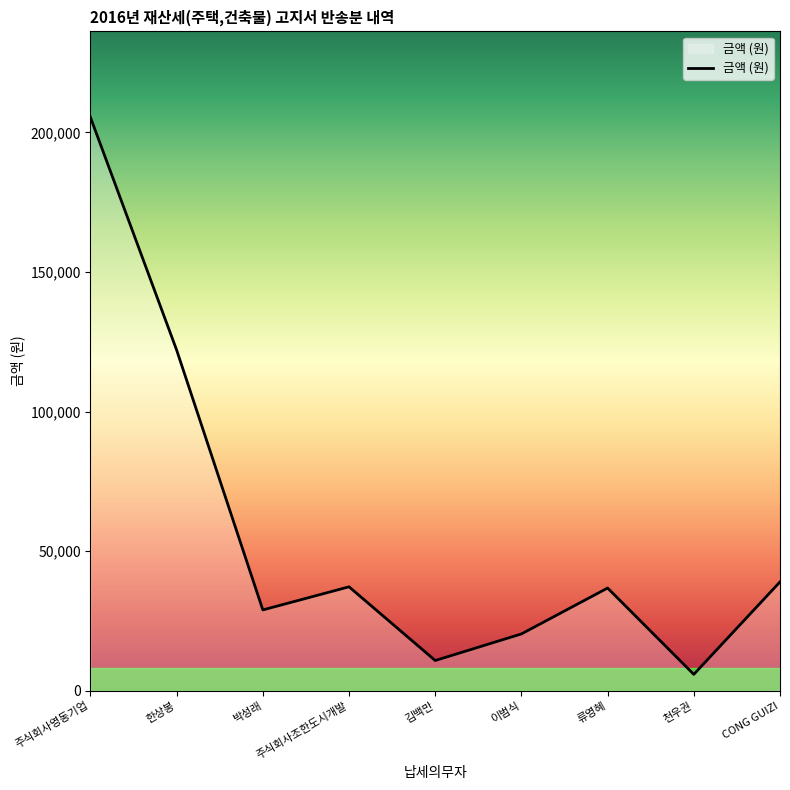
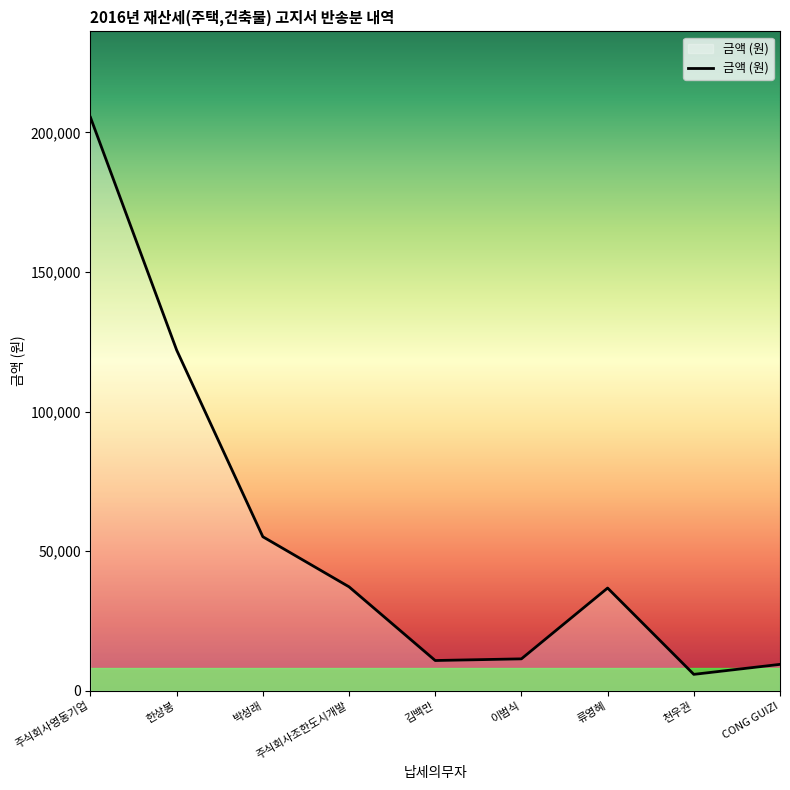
  {
    "주식회사영동기업": "205,000",
    "한상봉": "122,000",
-   "박성래": "29,000",
+   "박성래": "55,000",
    "주식회사조한도시개발": "37,000",
    "김백만": "11,000",
-   "이범식": "20,000",
+   "이범식": "11,000",
    "류영혜": "37,000",
-   "CONG GUIZI": "39,000"
+   "CONG GUIZI": "9,000"
  }
